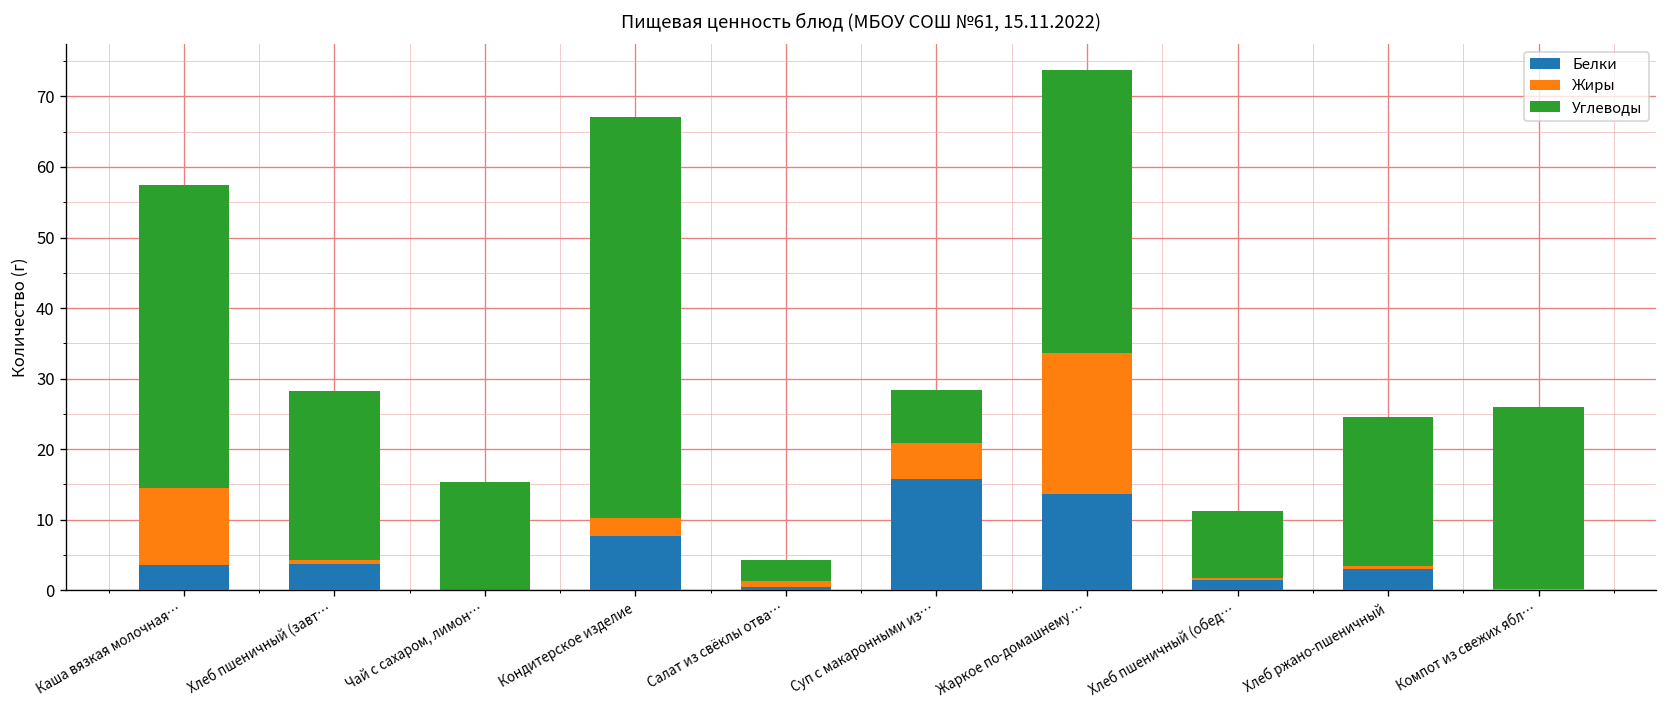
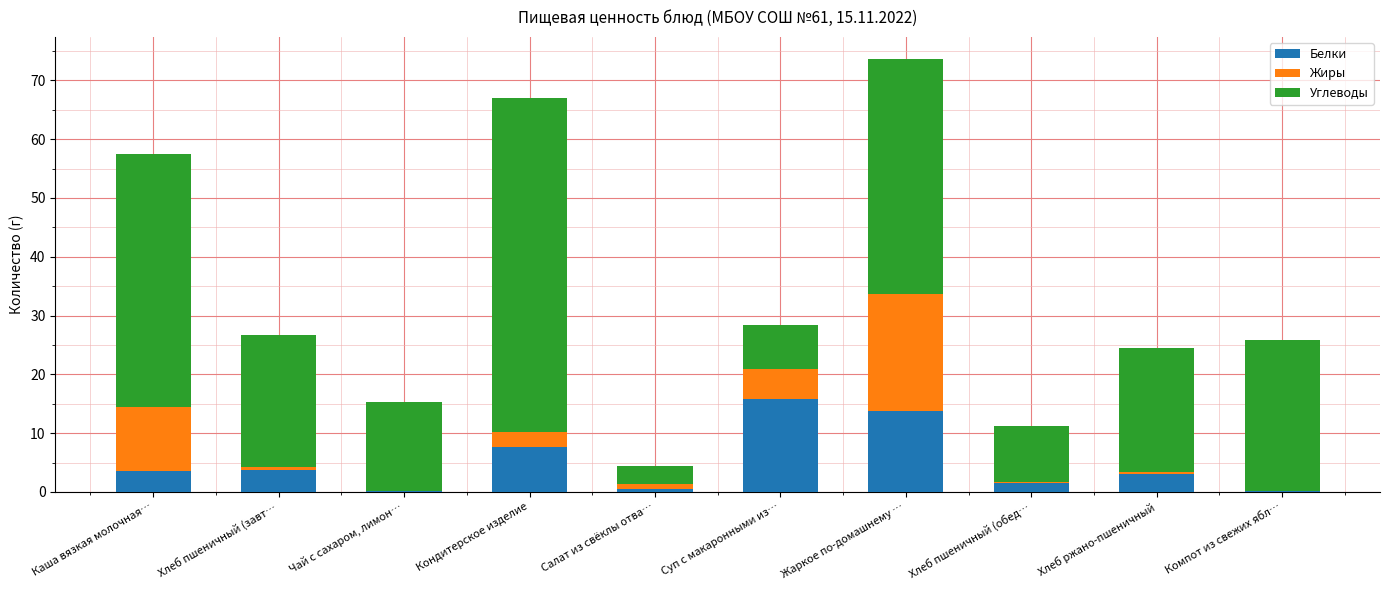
  {
    "Белки": {
      "Каша вязкая молочная…": 4,
      "Хлеб пшеничный (завт…": 4,
      "Кондитерское изделие": 8,
      "Салат из свёклы отва…": 1,
      "Суп с макаронными из…": 16,
      "Жаркое по-домашнему …": 14,
      "Хлеб пшеничный (обед…": 2,
      "Хлеб ржано-пшеничный": 3
    },
    "Жиры": {
      "Каша вязкая молочная…": 11,
      "Хлеб пшеничный (завт…": 0,
      "Кондитерское изделие": 2,
      "Салат из свёклы отва…": 1,
      "Суп с макаронными из…": 5,
      "Жаркое по-домашнему …": 20
    },
    "Углеводы": {
      "Каша вязкая молочная…": 43,
-     "Хлеб пшеничный (завт…": 24,
+     "Хлеб пшеничный (завт…": 22,
      "Чай с сахаром, лимон…": 15,
      "Кондитерское изделие": 57,
      "Салат из свёклы отва…": 3,
      "Суп с макаронными из…": 7,
      "Жаркое по-домашнему …": 40,
      "Хлеб пшеничный (обед…": 10,
      "Хлеб ржано-пшеничный": 21,
      "Компот из свежих ябл…": 26
    }
  }
